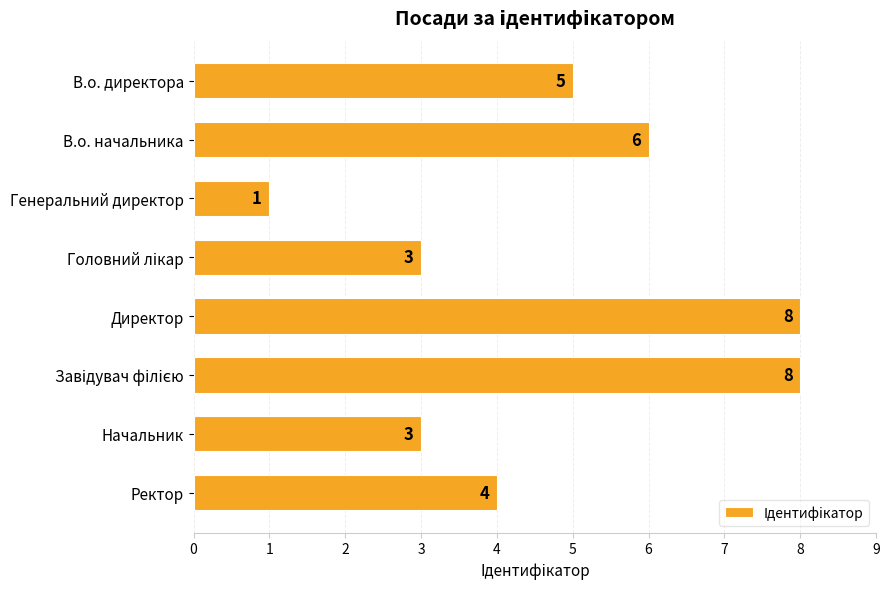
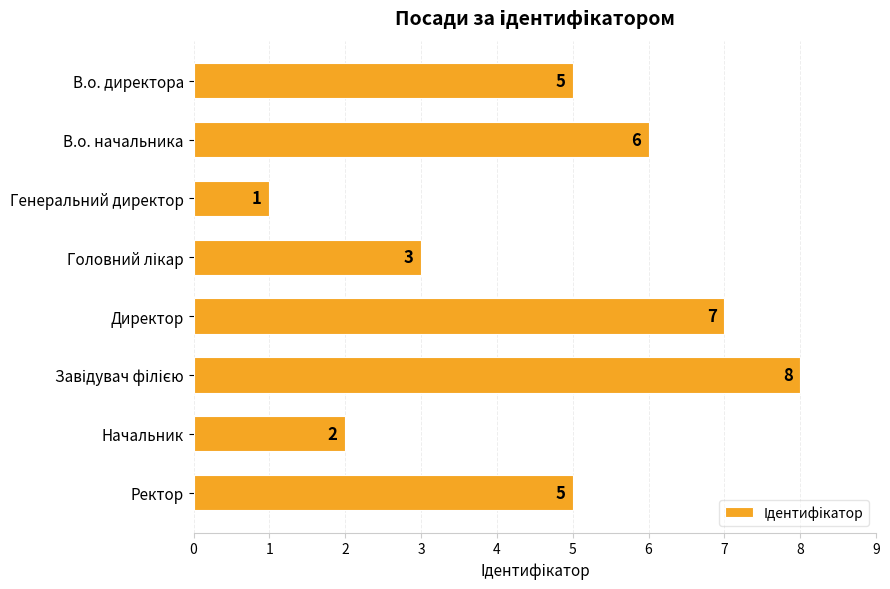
  {
    "В.о. директора": 5,
    "В.о. начальника": 6,
    "Генеральний директор": 1,
    "Головний лікар": 3,
-   "Директор": 8,
+   "Директор": 7,
    "Завідувач філією": 8,
-   "Начальник": 3,
-   "Ректор": 4
+   "Начальник": 2,
+   "Ректор": 5
  }
